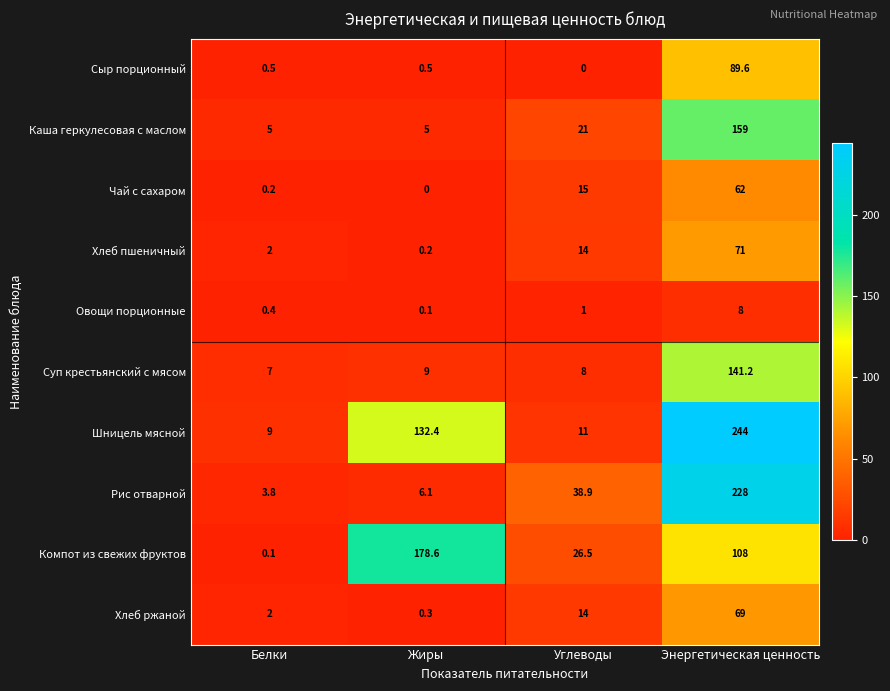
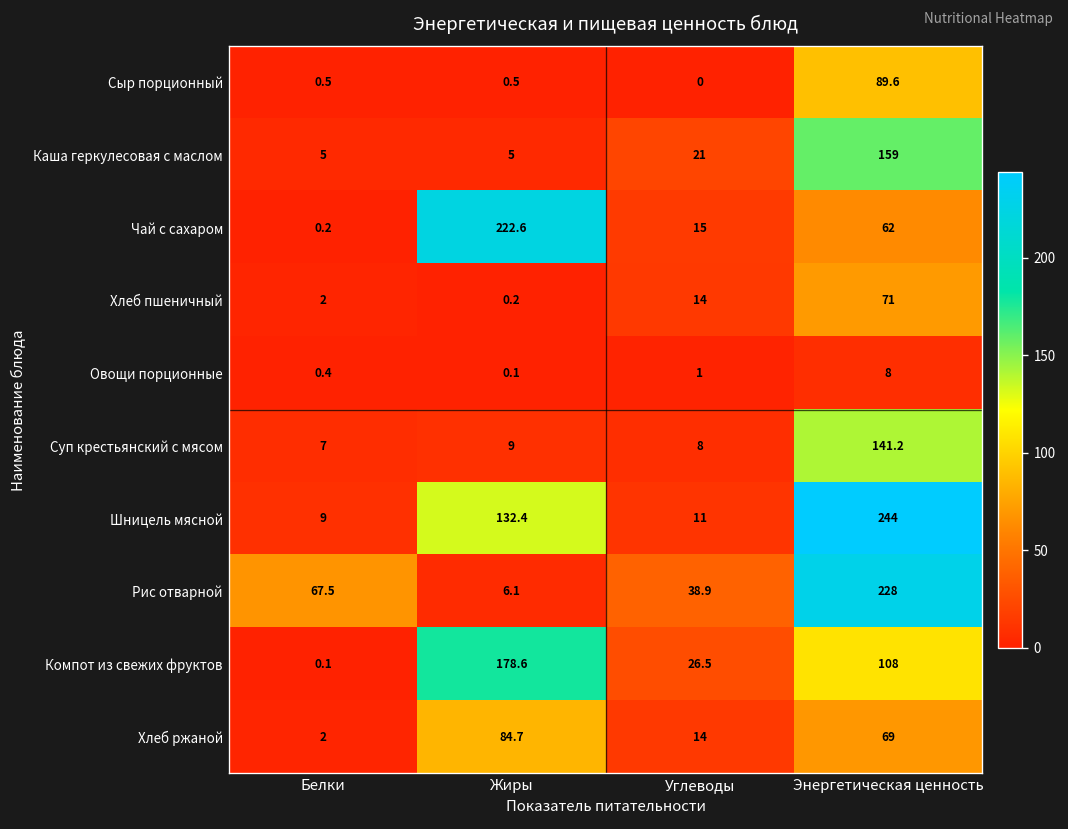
  {
    "Сыр порционный": {
      "Белки": 0.5,
      "Жиры": 0.5,
      "Углеводы": 0,
      "Энергетическая ценность": 89.6
    },
    "Каша геркулесовая с маслом": {
      "Белки": 5,
      "Жиры": 5,
      "Углеводы": 21,
      "Энергетическая ценность": 159
    },
    "Чай с сахаром": {
      "Белки": 0.2,
-     "Жиры": 0,
+     "Жиры": 222.6,
      "Углеводы": 15,
      "Энергетическая ценность": 62
    },
    "Хлеб пшеничный": {
      "Белки": 2,
      "Жиры": 0.2,
      "Углеводы": 14,
      "Энергетическая ценность": 71
    },
    "Овощи порционные": {
      "Белки": 0.4,
      "Жиры": 0.1,
      "Углеводы": 1,
      "Энергетическая ценность": 8
    },
    "Суп крестьянский с мясом": {
      "Белки": 7,
      "Жиры": 9,
      "Углеводы": 8,
      "Энергетическая ценность": 141.2
    },
    "Шницель мясной": {
      "Белки": 9,
      "Жиры": 132.4,
      "Углеводы": 11,
      "Энергетическая ценность": 244
    },
    "Рис отварной": {
-     "Белки": 3.8,
+     "Белки": 67.5,
      "Жиры": 6.1,
      "Углеводы": 38.9,
      "Энергетическая ценность": 228
    },
    "Компот из свежих фруктов": {
      "Белки": 0.1,
      "Жиры": 178.6,
      "Углеводы": 26.5,
      "Энергетическая ценность": 108
    },
    "Хлеб ржаной": {
      "Белки": 2,
-     "Жиры": 0.3,
+     "Жиры": 84.7,
      "Углеводы": 14,
      "Энергетическая ценность": 69
    }
  }
